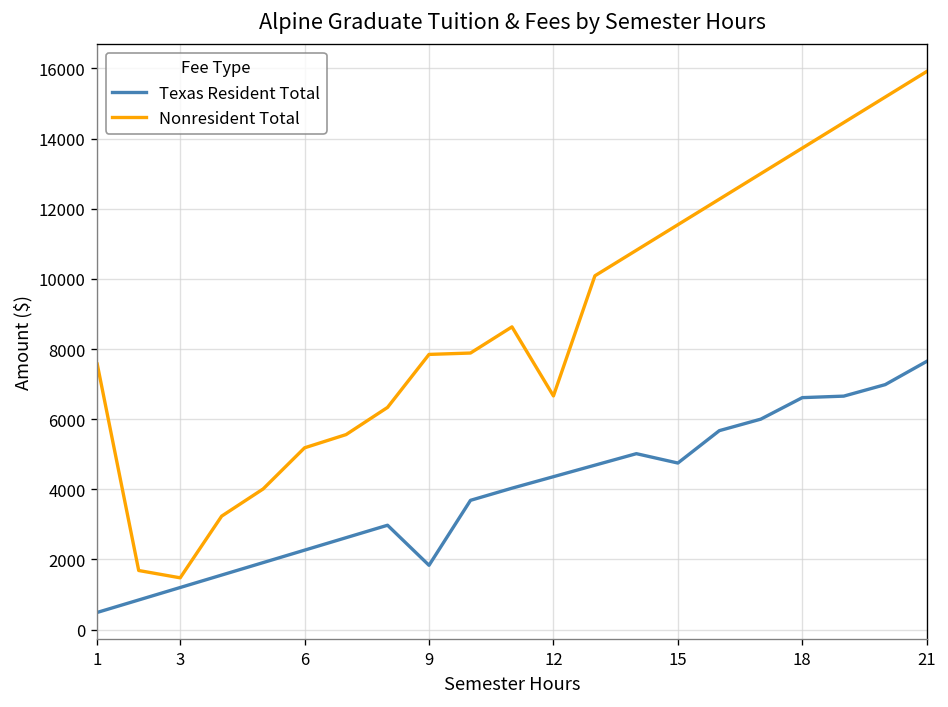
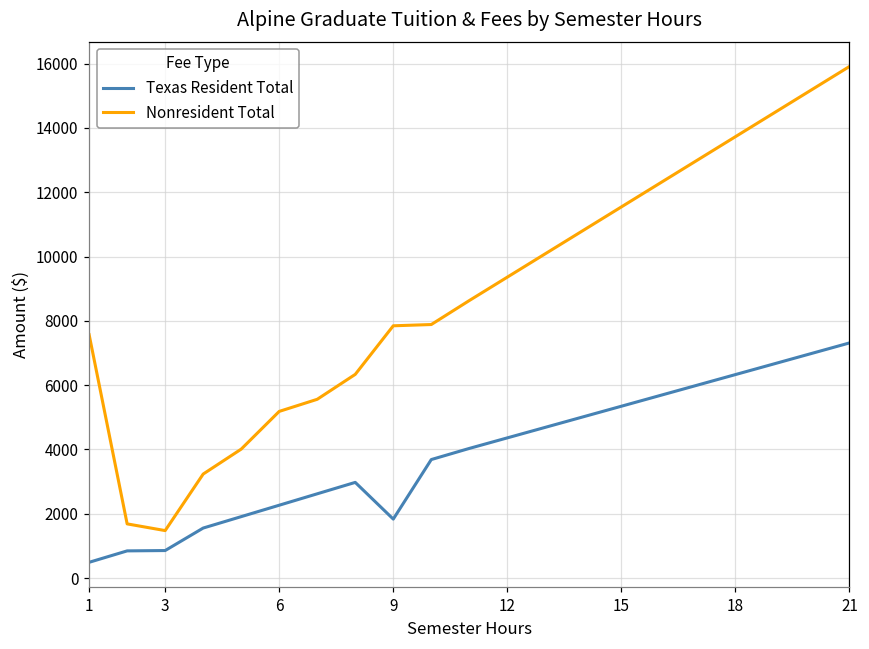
  {
    "Texas Resident Total": {
      "1": 500,
-     "3": 1200,
+     "3": 900,
      "6": 2300,
      "9": 1800,
      "12": 4400,
-     "15": 4700,
-     "18": 6600,
-     "21": 7600
+     "15": 5300,
+     "18": 6300,
+     "21": 7300
    },
    "Nonresident Total": {
      "1": 7600,
      "3": 1500,
      "6": 5200,
      "9": 7800,
-     "12": 6700,
+     "12": 9400,
      "15": 11500,
      "18": 13700,
      "21": 15900
    }
  }
